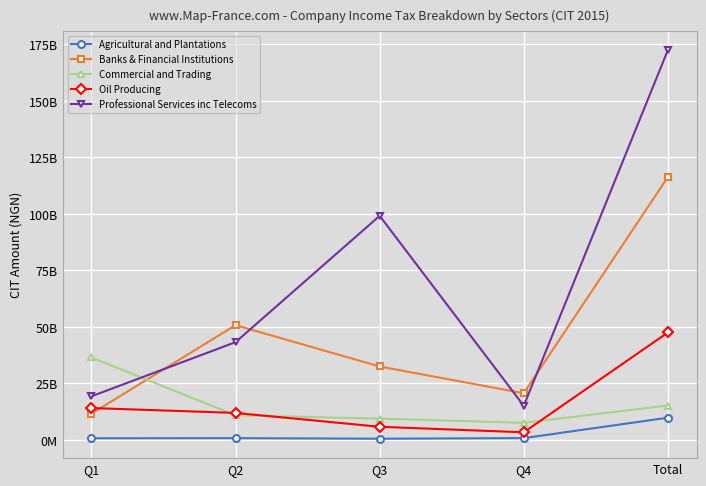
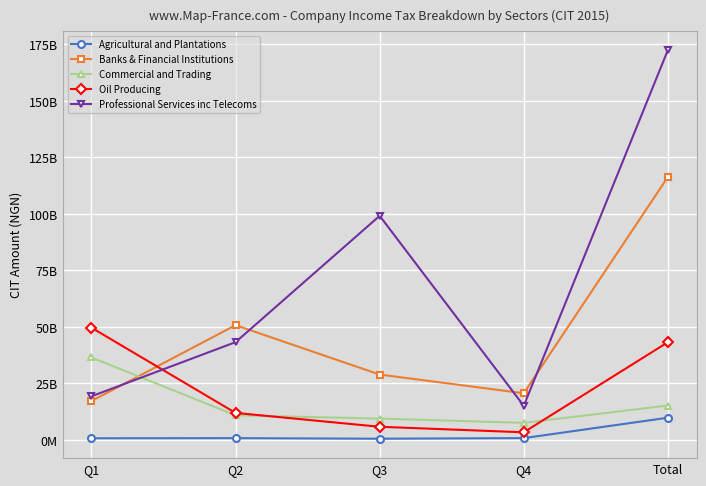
  {
    "Agricultural and Plantations": {
      "Q1": 1000000000,
      "Q2": 1000000000,
      "Q3": 1000000000,
      "Q4": 1000000000,
      "Total": 10000000000
    },
    "Banks & Financial Institutions": {
-     "Q1": 12000000000,
+     "Q1": 17000000000,
      "Q2": 51000000000,
-     "Q3": 33000000000,
+     "Q3": 29000000000,
      "Q4": 21000000000,
      "Total": 116000000000
    },
    "Commercial and Trading": {
      "Q1": 37000000000,
      "Q3": 9000000000,
      "Q4": 8000000000,
      "Total": 15000000000
    },
    "Oil Producing": {
-     "Q1": 14000000000,
+     "Q1": 50000000000,
      "Q3": 6000000000,
      "Q4": 3000000000,
-     "Total": 48000000000
+     "Total": 43000000000
    },
    "Professional Services inc Telecoms": {
      "Q1": 19000000000,
      "Q2": 43000000000,
      "Q3": 99000000000,
      "Q4": 15000000000,
      "Total": 173000000000
    }
  }
